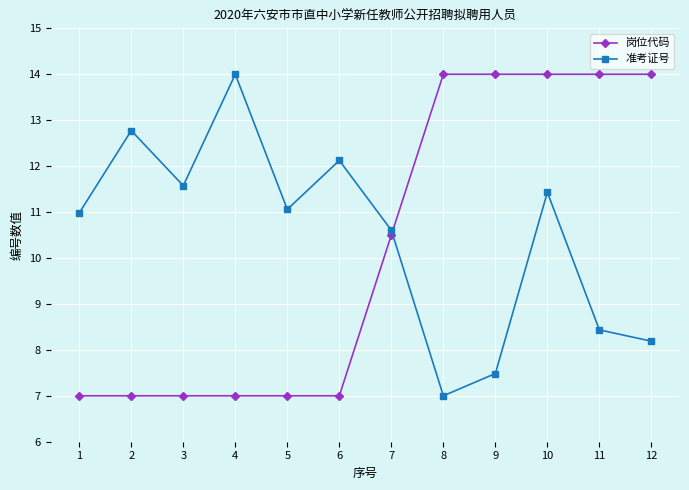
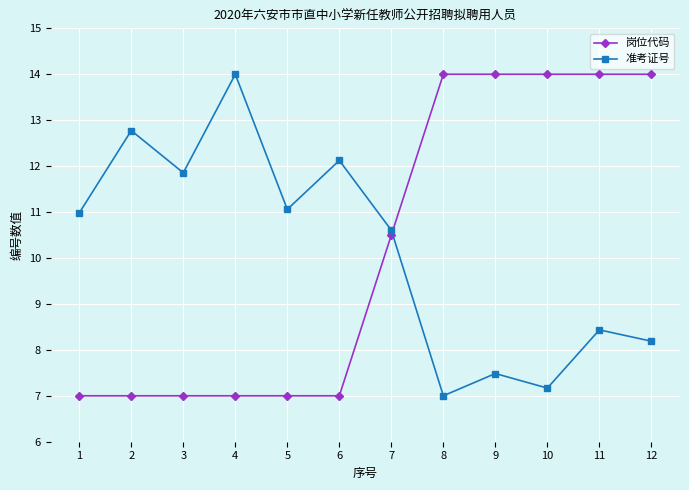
  {
    "岗位代码": {
      "1": 7.0,
      "2": 7.0,
      "3": 7.0,
      "4": 7.0,
      "5": 7.0,
      "6": 7.0,
      "7": 10.5,
      "8": 14.0,
      "9": 14.0,
      "10": 14.0,
      "11": 14.0,
      "12": 14.0
    },
    "准考证号": {
      "1": 11.0,
      "2": 12.8,
-     "3": 11.6,
+     "3": 11.9,
      "4": 14.0,
      "5": 11.1,
      "6": 12.1,
      "7": 10.6,
      "8": 7.0,
      "9": 7.5,
-     "10": 11.4,
+     "10": 7.2,
      "11": 8.4,
      "12": 8.2
    }
  }
